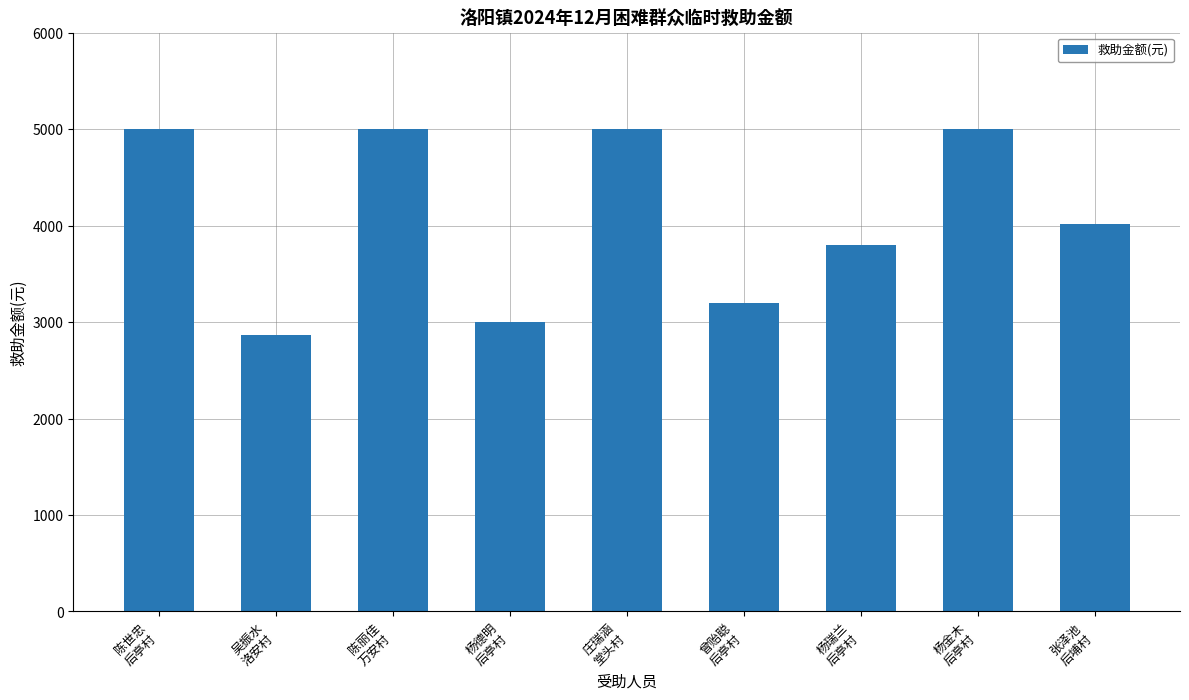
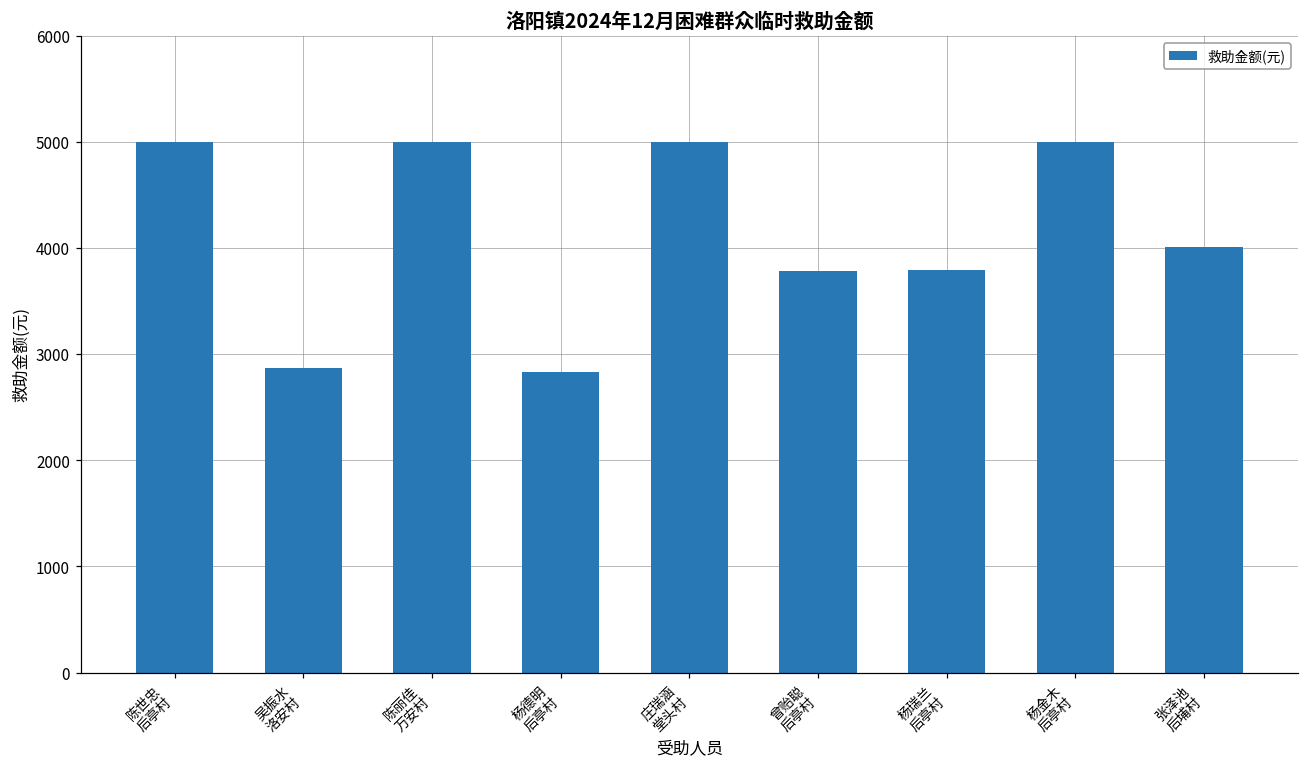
  {
    "陈世忠 后亭村": 5000,
    "吴振水 洛安村": 2900,
    "陈丽佳 万安村": 5000,
-   "杨德明 后亭村": 3000,
+   "杨德明 后亭村": 2800,
    "庄瑞涵 堂头村": 5000,
-   "曾贻聪 后亭村": 3200,
+   "曾贻聪 后亭村": 3800,
    "杨瑞兰 后亭村": 3800,
    "杨金木 后亭村": 5000,
    "张泽池 后埔村": 4000
  }
